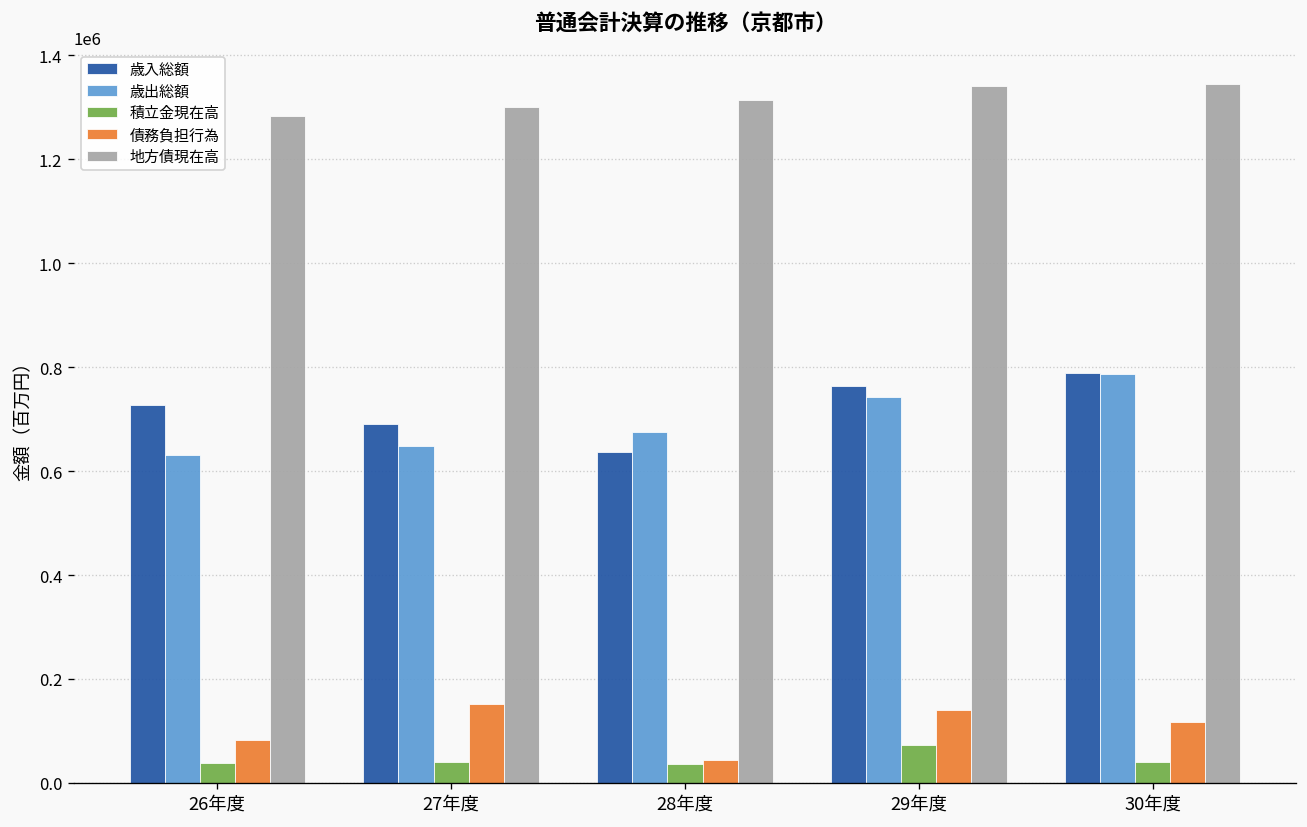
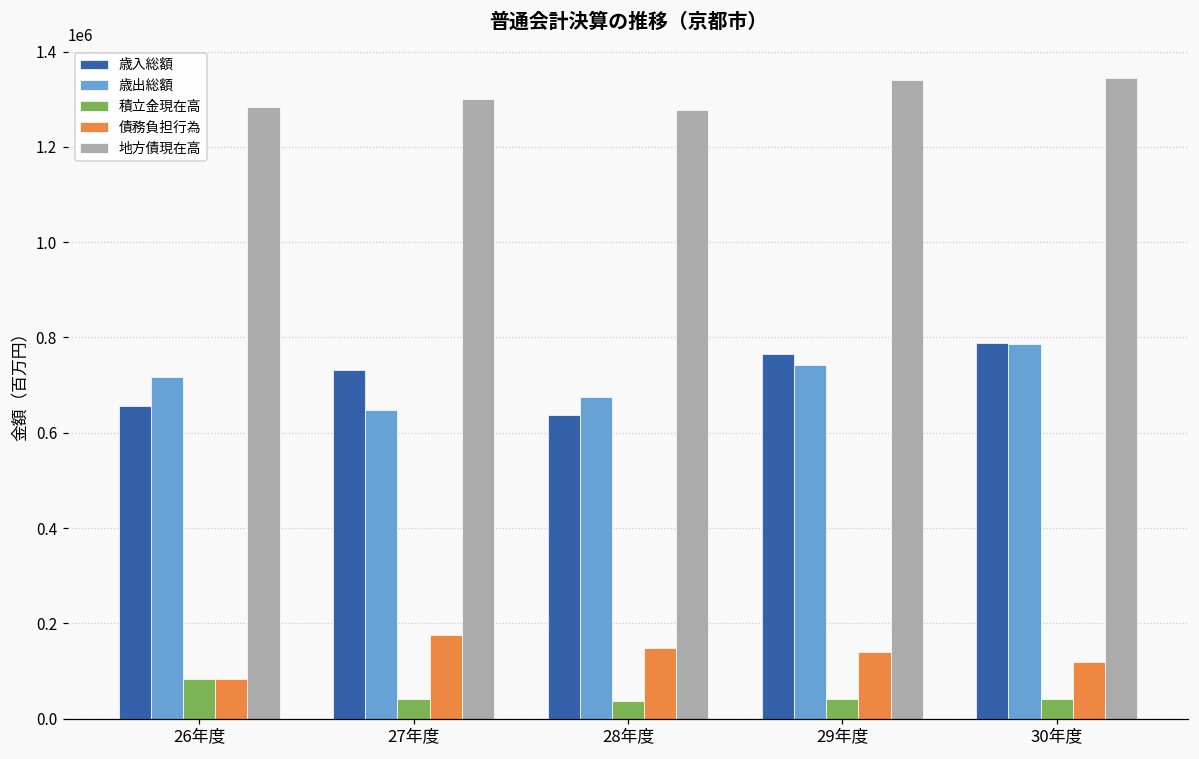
  {
    "歳入総額": {
-     "26年度": 730000,
-     "27年度": 690000,
+     "26年度": 660000,
+     "27年度": 730000,
      "28年度": 640000,
      "29年度": 760000,
      "30年度": 790000
    },
    "歳出総額": {
-     "26年度": 630000,
+     "26年度": 720000,
      "27年度": 650000,
      "28年度": 670000,
      "29年度": 740000,
      "30年度": 790000
    },
    "積立金現在高": {
-     "26年度": 40000,
+     "26年度": 80000,
      "27年度": 40000,
      "28年度": 40000,
-     "29年度": 70000,
+     "29年度": 40000,
      "30年度": 40000
    },
    "債務負担行為": {
      "26年度": 80000,
-     "27年度": 150000,
-     "28年度": 40000,
+     "27年度": 180000,
+     "28年度": 150000,
      "29年度": 140000,
      "30年度": 120000
    },
    "地方債現在高": {
      "26年度": 1280000,
      "27年度": 1300000,
-     "28年度": 1310000,
+     "28年度": 1280000,
      "29年度": 1340000,
      "30年度": 1340000
    }
  }
